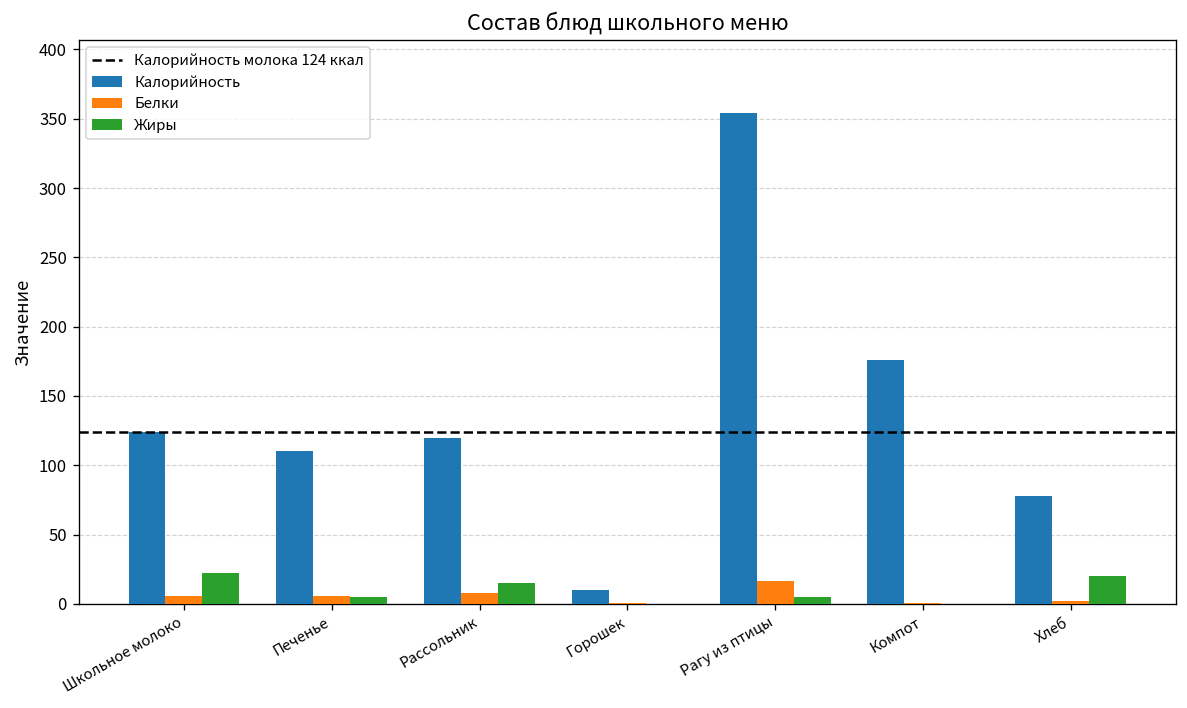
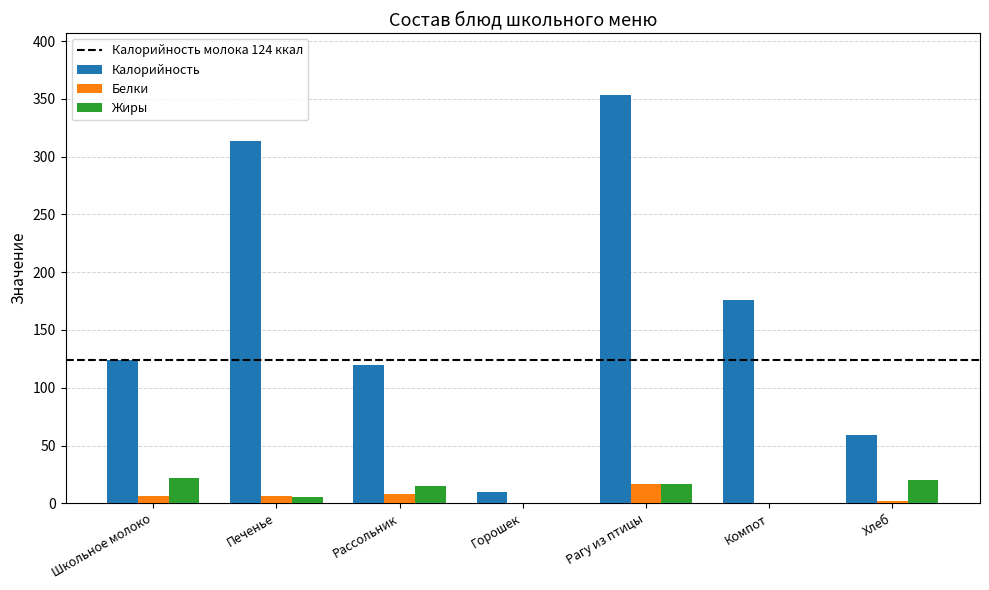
  {
    "Калорийность": {
      "Школьное молоко": 124,
-     "Печенье": 110,
+     "Печенье": 314,
      "Рассольник": 120,
      "Горошек": 10,
      "Рагу из птицы": 354,
      "Компот": 176,
-     "Хлеб": 78
+     "Хлеб": 59
    },
    "Белки": {
      "Школьное молоко": 6,
      "Печенье": 6,
      "Рассольник": 8,
      "Рагу из птицы": 17
    },
    "Жиры": {
      "Школьное молоко": 22,
      "Печенье": 5,
      "Рассольник": 15,
-     "Рагу из птицы": 5,
+     "Рагу из птицы": 17,
      "Компот": 0,
      "Хлеб": 20
    }
  }
